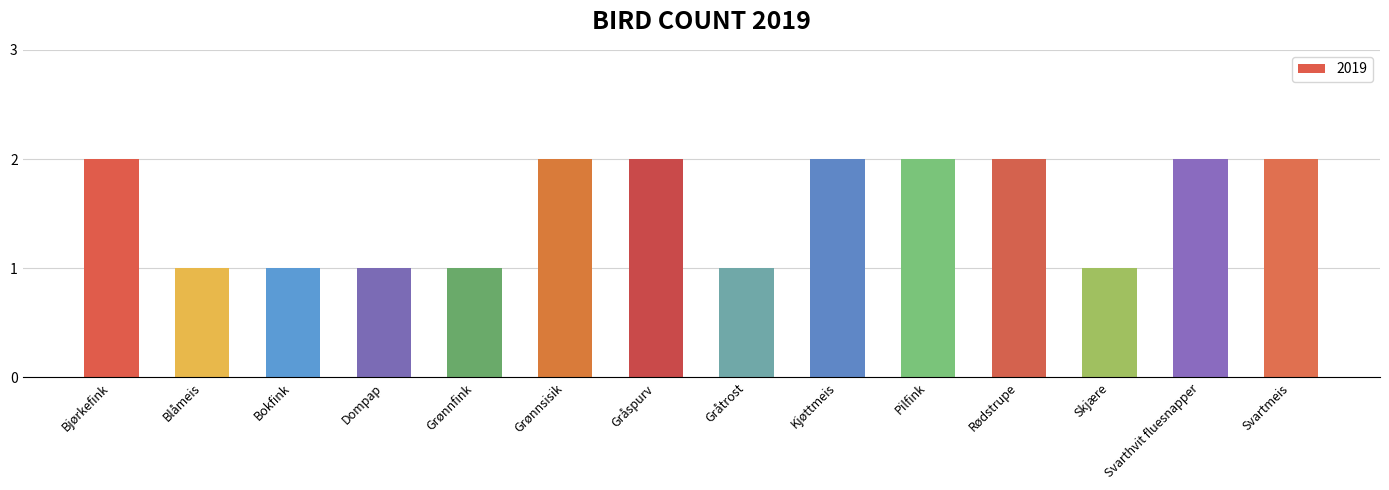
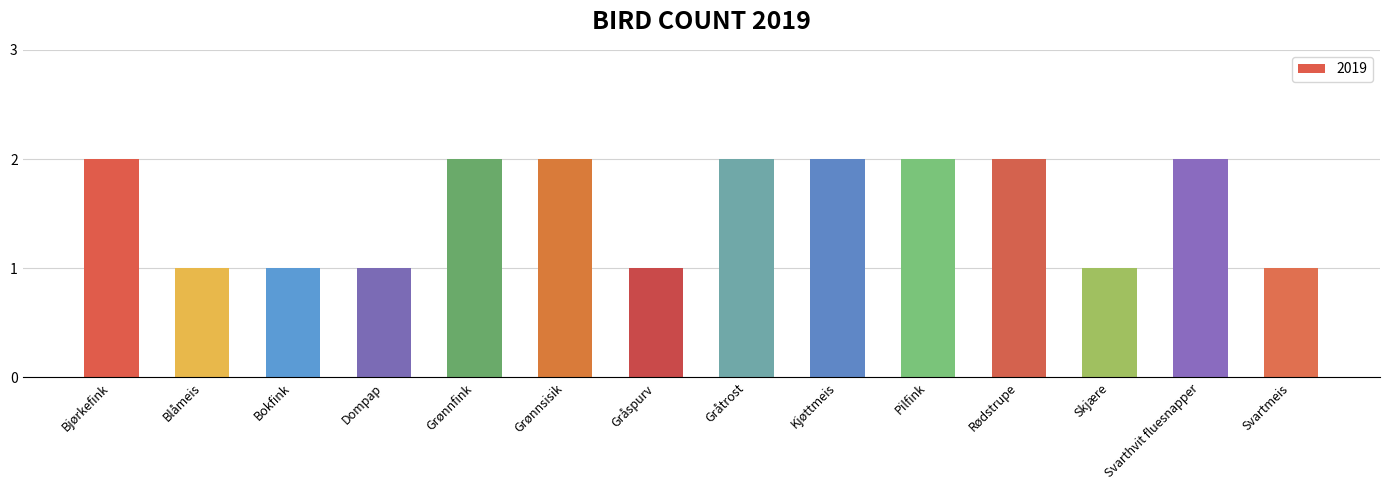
  {
    "Bjørkefink": 2,
    "Blåmeis": 1,
    "Bokfink": 1,
    "Dompap": 1,
-   "Grønnfink": 1,
+   "Grønnfink": 2,
    "Grønnsisik": 2,
-   "Gråspurv": 2,
-   "Gråtrost": 1,
+   "Gråspurv": 1,
+   "Gråtrost": 2,
    "Kjøttmeis": 2,
    "Pilfink": 2,
    "Rødstrupe": 2,
    "Skjære": 1,
    "Svarthvit fluesnapper": 2,
-   "Svartmeis": 2
+   "Svartmeis": 1
  }
